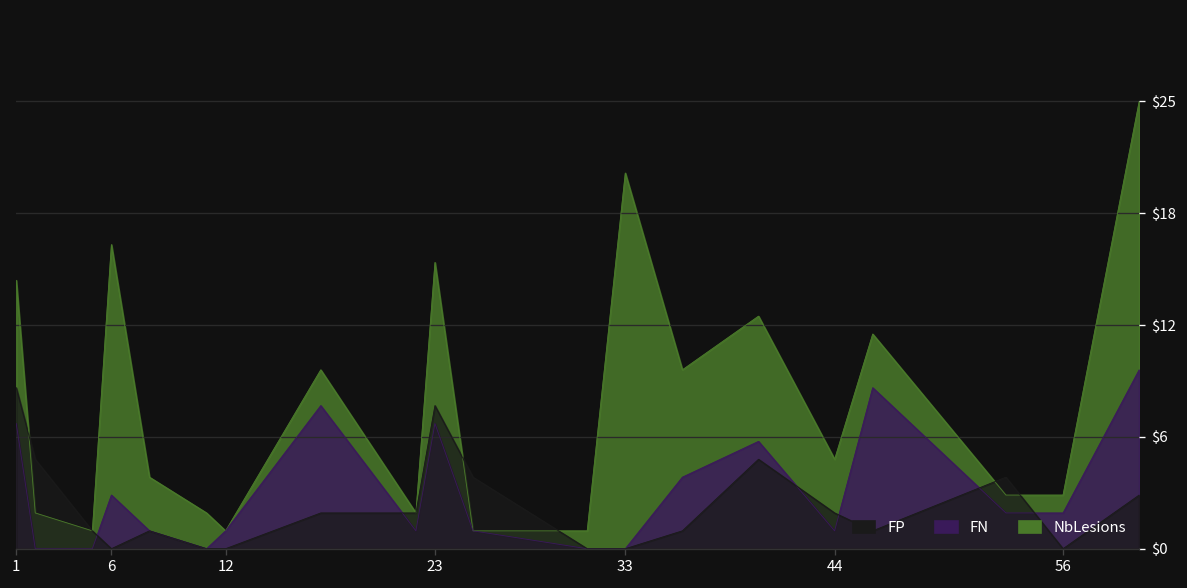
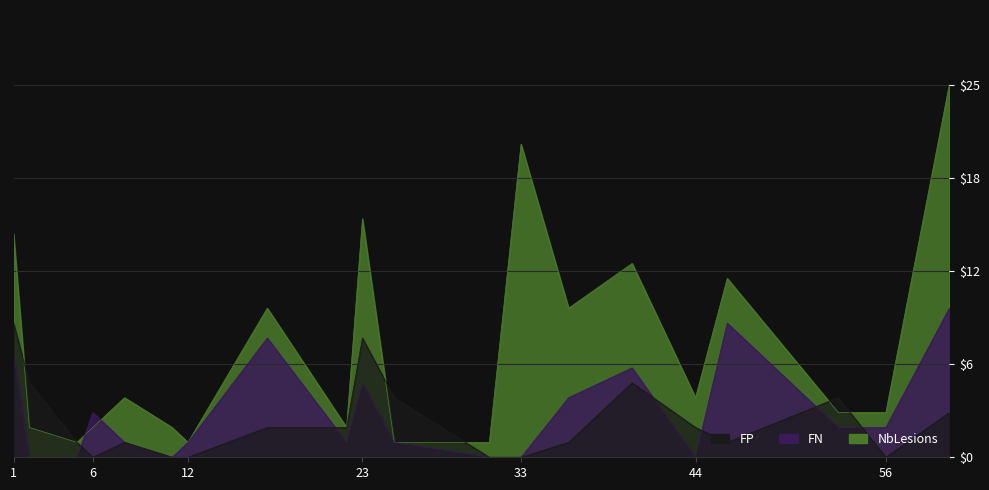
  {
    "NbLesions": {
      "1": "$15",
-     "6": "$17",
+     "6": "$2",
      "23": "$16",
      "33": "$21",
-     "44": "$5",
+     "44": "$4",
      "56": "$3"
    },
    "FN": {
      "1": "$7",
      "6": "$3",
-     "23": "$7",
-     "44": "$1",
+     "23": "$5",
+     "44": "$0",
      "56": "$2"
    },
    "FP": {
      "1": "$9",
      "6": "$0",
      "12": "$0",
      "23": "$8",
      "44": "$2",
      "56": "$0"
    }
  }
